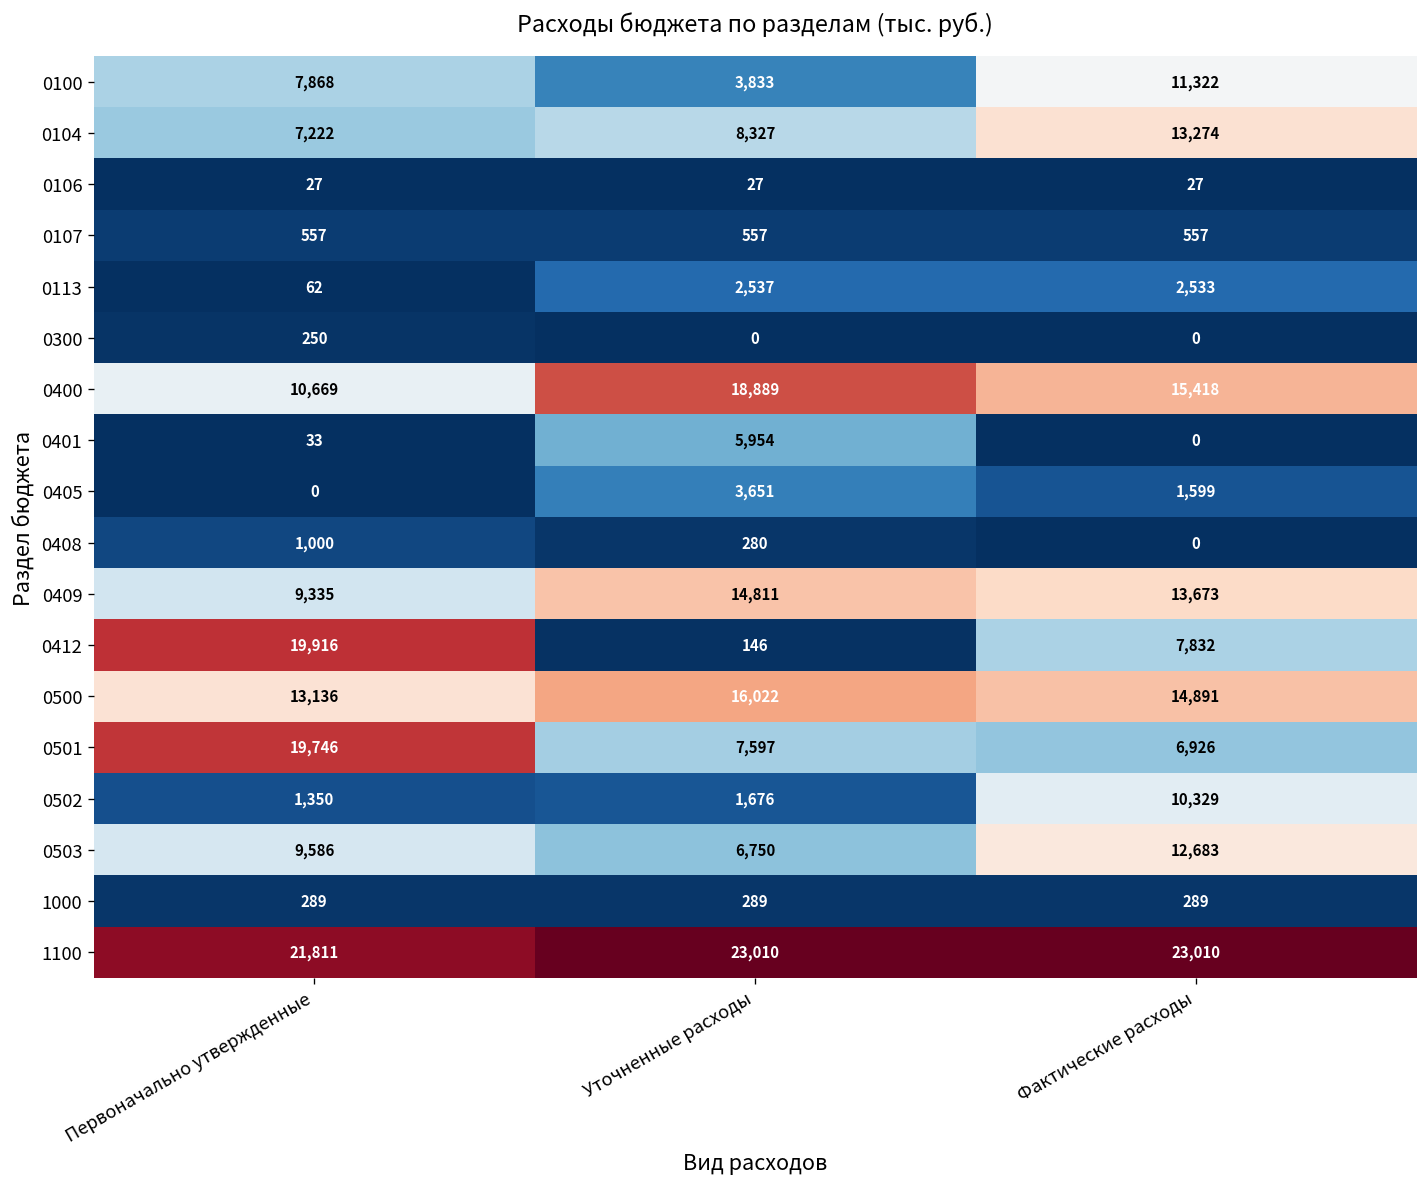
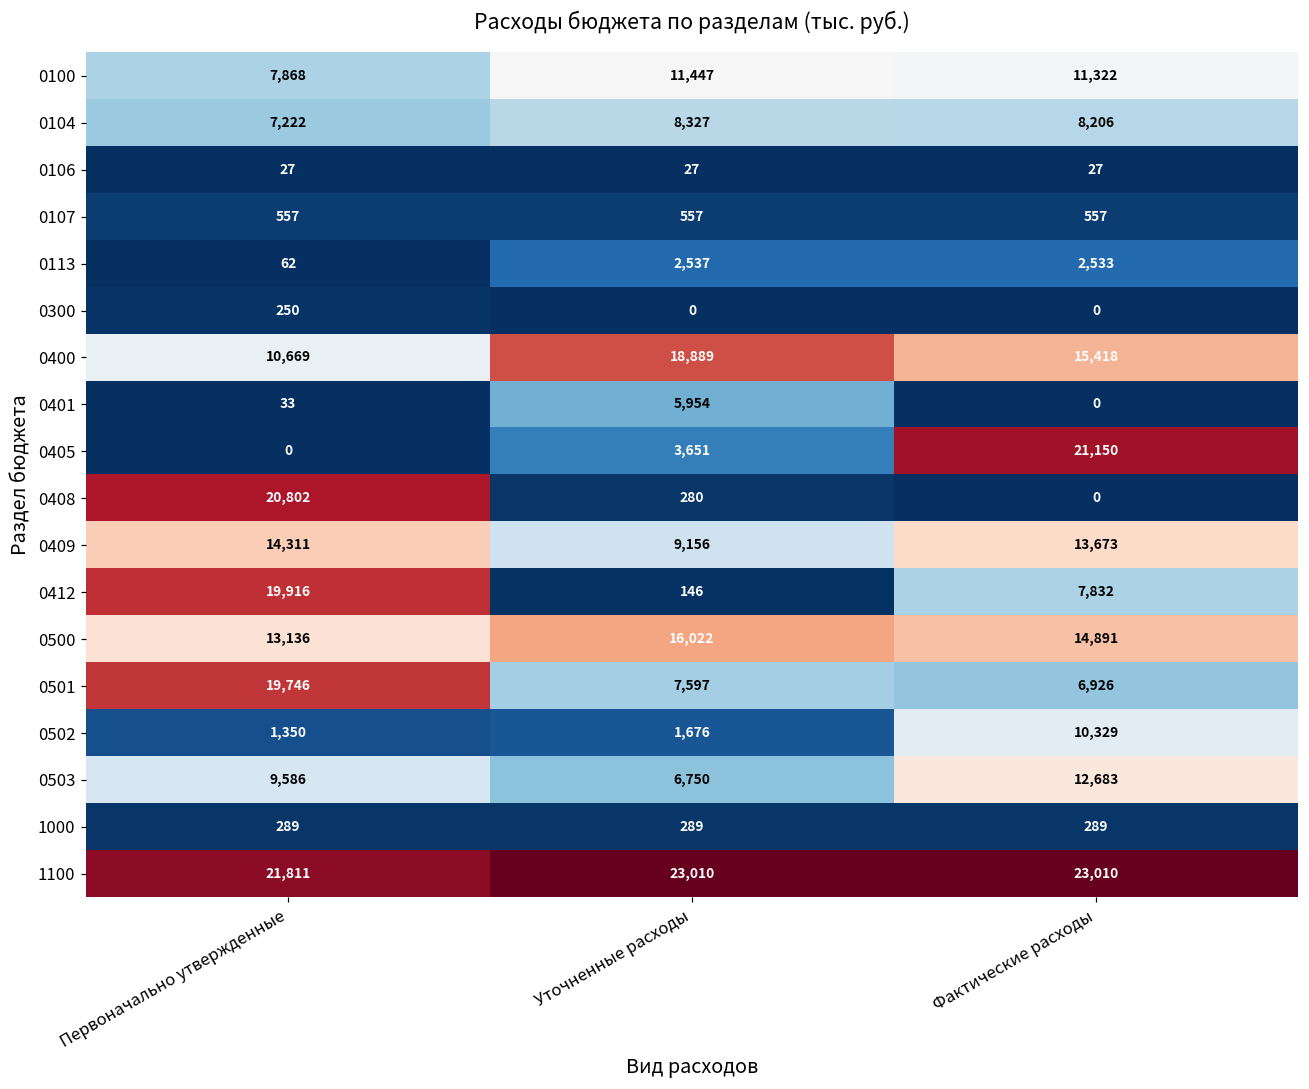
  {
    "0100": {
      "Первоначально утвержденные": "7,868",
-     "Уточненные расходы": "3,833",
+     "Уточненные расходы": "11,447",
      "Фактические расходы": "11,322"
    },
    "0104": {
      "Первоначально утвержденные": "7,222",
      "Уточненные расходы": "8,327",
-     "Фактические расходы": "13,274"
+     "Фактические расходы": "8,206"
    },
    "0106": {
      "Первоначально утвержденные": "27",
      "Уточненные расходы": "27",
      "Фактические расходы": "27"
    },
    "0107": {
      "Первоначально утвержденные": "557",
      "Уточненные расходы": "557",
      "Фактические расходы": "557"
    },
    "0113": {
      "Первоначально утвержденные": "62",
      "Уточненные расходы": "2,537",
      "Фактические расходы": "2,533"
    },
    "0300": {
      "Первоначально утвержденные": "250",
      "Уточненные расходы": "0",
      "Фактические расходы": "0"
    },
    "0400": {
      "Первоначально утвержденные": "10,669",
      "Уточненные расходы": "18,889",
      "Фактические расходы": "15,418"
    },
    "0401": {
      "Первоначально утвержденные": "33",
      "Уточненные расходы": "5,954",
      "Фактические расходы": "0"
    },
    "0405": {
      "Первоначально утвержденные": "0",
      "Уточненные расходы": "3,651",
-     "Фактические расходы": "1,599"
+     "Фактические расходы": "21,150"
    },
    "0408": {
-     "Первоначально утвержденные": "1,000",
+     "Первоначально утвержденные": "20,802",
      "Уточненные расходы": "280",
      "Фактические расходы": "0"
    },
    "0409": {
-     "Первоначально утвержденные": "9,335",
-     "Уточненные расходы": "14,811",
+     "Первоначально утвержденные": "14,311",
+     "Уточненные расходы": "9,156",
      "Фактические расходы": "13,673"
    },
    "0412": {
      "Первоначально утвержденные": "19,916",
      "Уточненные расходы": "146",
      "Фактические расходы": "7,832"
    },
    "0500": {
      "Первоначально утвержденные": "13,136",
      "Уточненные расходы": "16,022",
      "Фактические расходы": "14,891"
    },
    "0501": {
      "Первоначально утвержденные": "19,746",
      "Уточненные расходы": "7,597",
      "Фактические расходы": "6,926"
    },
    "0502": {
      "Первоначально утвержденные": "1,350",
      "Уточненные расходы": "1,676",
      "Фактические расходы": "10,329"
    },
    "0503": {
      "Первоначально утвержденные": "9,586",
      "Уточненные расходы": "6,750",
      "Фактические расходы": "12,683"
    },
    "1000": {
      "Первоначально утвержденные": "289",
      "Уточненные расходы": "289",
      "Фактические расходы": "289"
    },
    "1100": {
      "Первоначально утвержденные": "21,811",
      "Уточненные расходы": "23,010",
      "Фактические расходы": "23,010"
    }
  }
